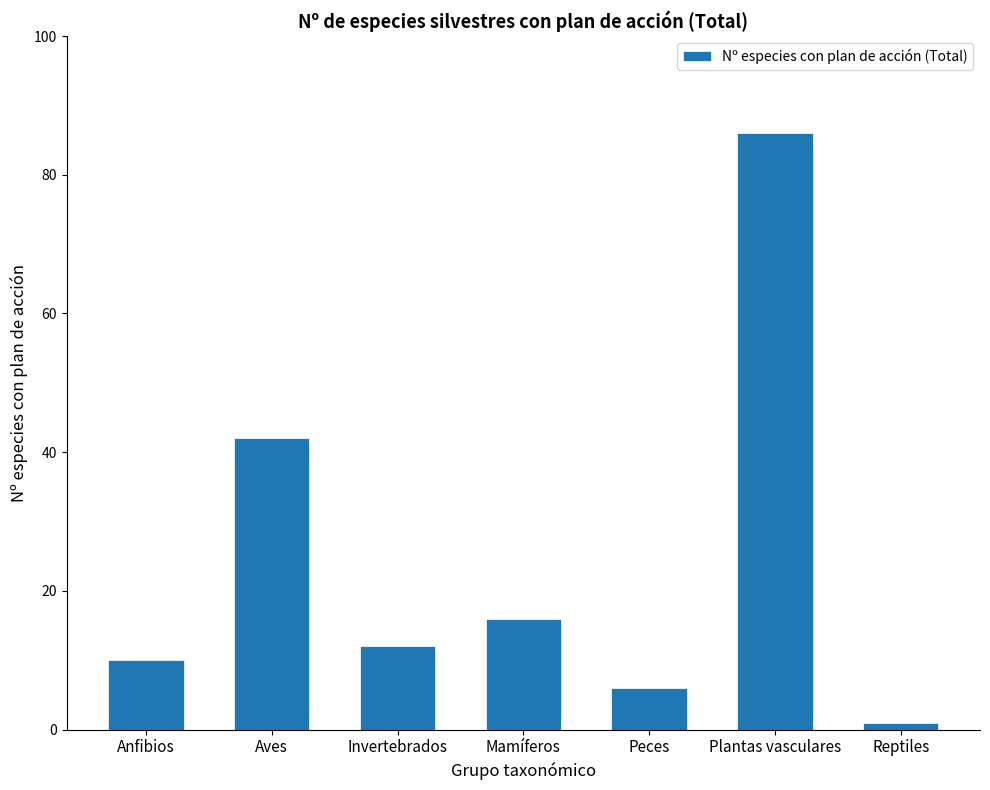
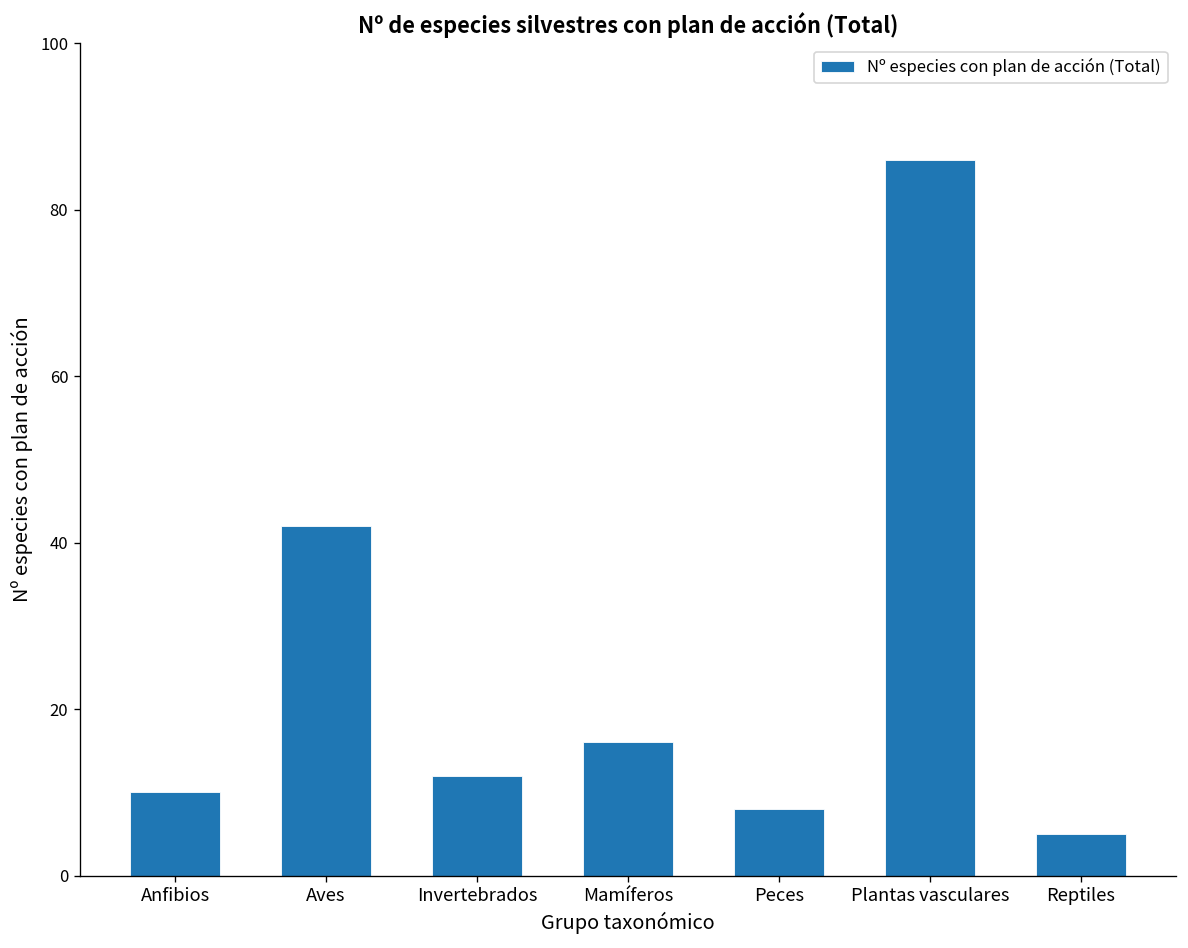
  {
    "Anfibios": 10,
    "Aves": 42,
    "Invertebrados": 12,
    "Mamíferos": 16,
-   "Peces": 6,
+   "Peces": 8,
    "Plantas vasculares": 86,
-   "Reptiles": 1
+   "Reptiles": 5
  }
